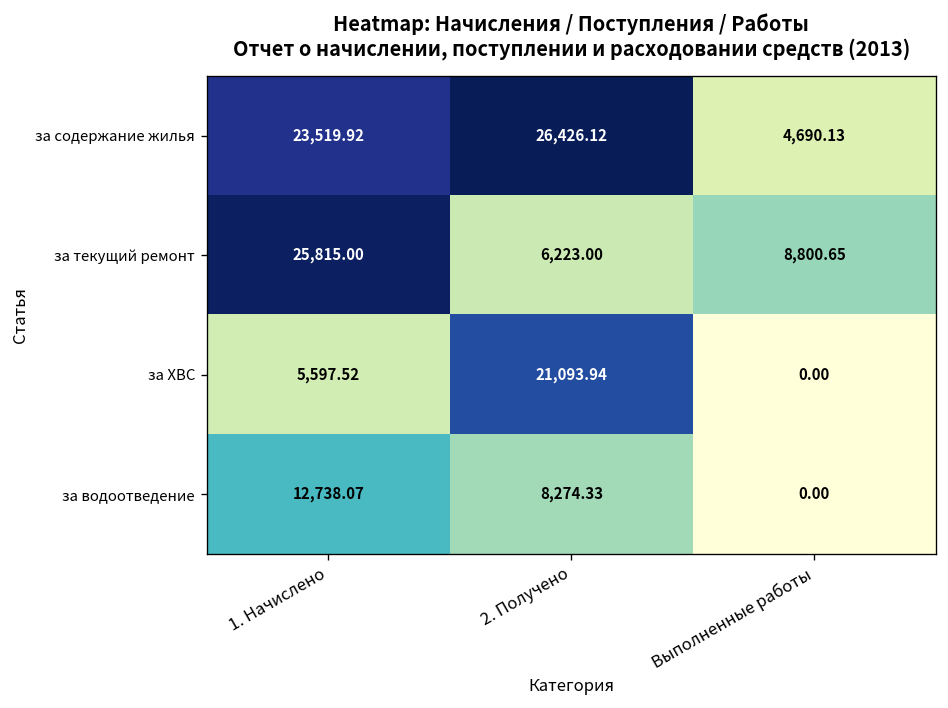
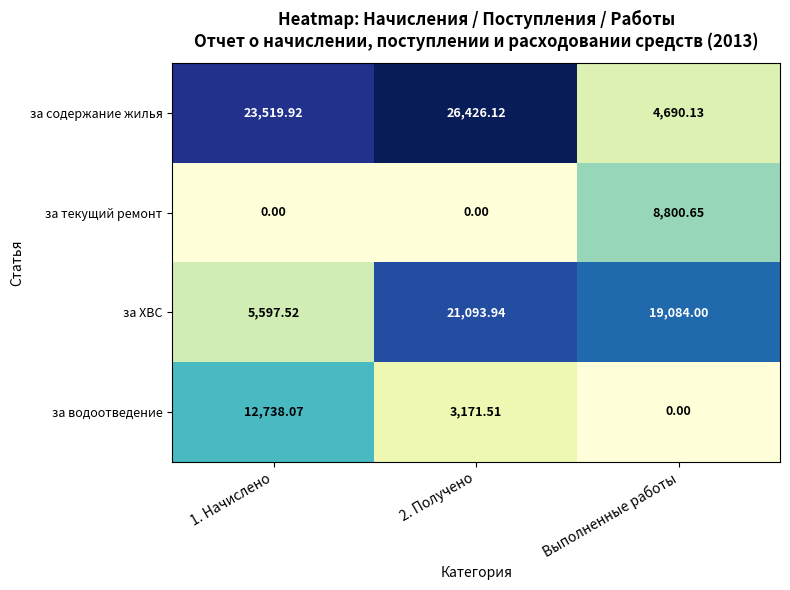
  {
    "за содержание жилья": {
      "1. Начислено": "23,519.92",
      "2. Получено": "26,426.12",
      "Выполненные работы": "4,690.13"
    },
    "за текущий ремонт": {
-     "1. Начислено": "25,815.00",
-     "2. Получено": "6,223.00",
+     "1. Начислено": "0.00",
+     "2. Получено": "0.00",
      "Выполненные работы": "8,800.65"
    },
    "за ХВС": {
      "1. Начислено": "5,597.52",
      "2. Получено": "21,093.94",
-     "Выполненные работы": "0.00"
+     "Выполненные работы": "19,084.00"
    },
    "за водоотведение": {
      "1. Начислено": "12,738.07",
-     "2. Получено": "8,274.33",
+     "2. Получено": "3,171.51",
      "Выполненные работы": "0.00"
    }
  }
